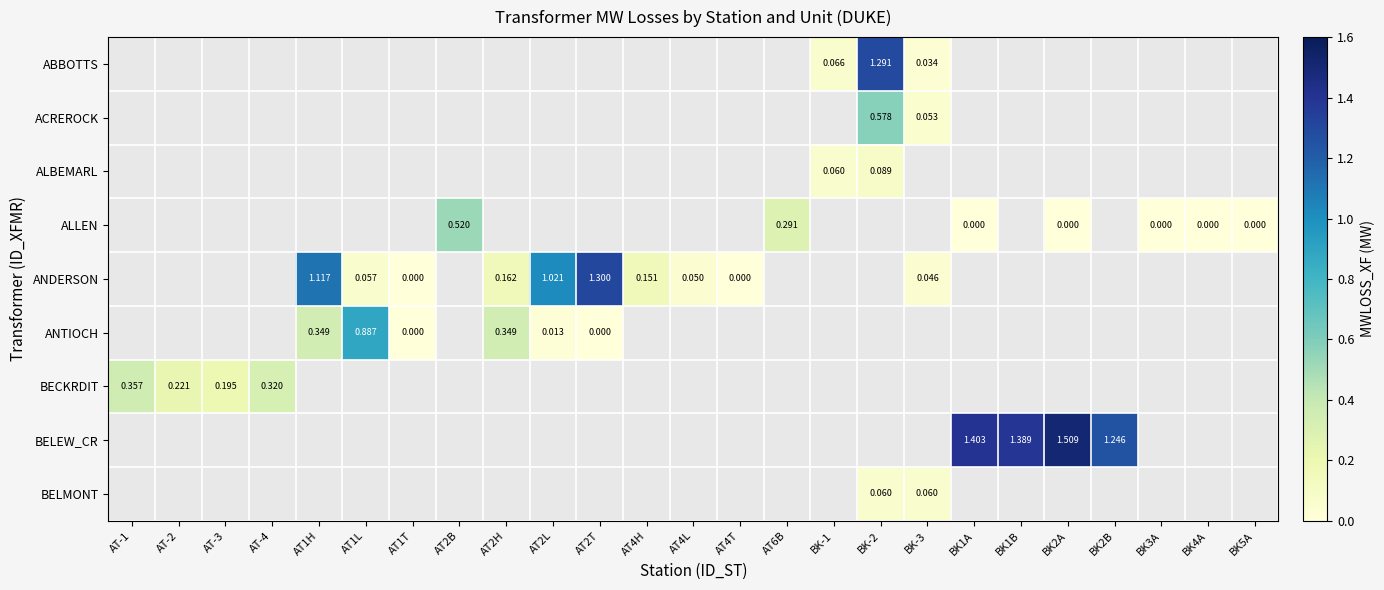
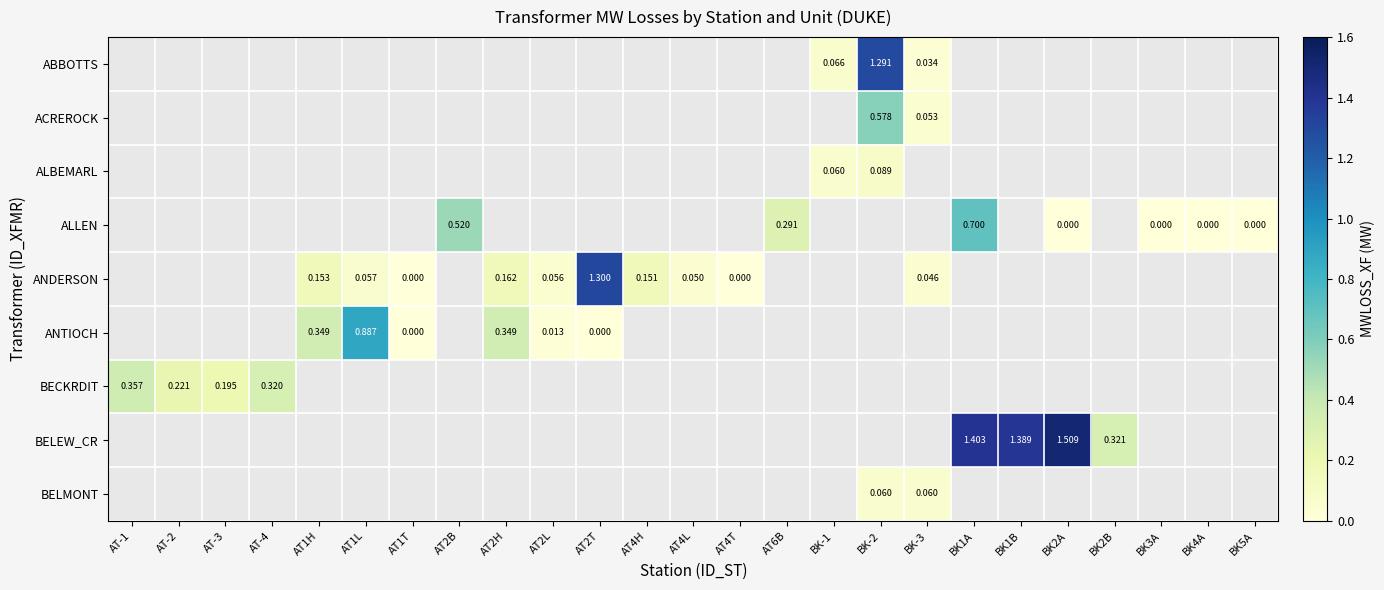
  {
    "ABBOTTS": {
      "BK-1": 0.066,
      "BK-2": 1.291,
      "BK-3": 0.034
    },
    "ACREROCK": {
      "BK-2": 0.578,
      "BK-3": 0.053
    },
    "ALBEMARL": {
      "BK-1": 0.060,
      "BK-2": 0.089
    },
    "ALLEN": {
      "AT2B": 0.520,
      "AT6B": 0.291,
-     "BK1A": 0.000,
+     "BK1A": 0.700,
      "BK2A": 0.000,
      "BK3A": 0.000,
      "BK4A": 0.000,
      "BK5A": 0.000
    },
    "ANDERSON": {
-     "AT1H": 1.117,
+     "AT1H": 0.153,
      "AT1L": 0.057,
      "AT1T": 0.000,
      "AT2H": 0.162,
-     "AT2L": 1.021,
+     "AT2L": 0.056,
      "AT2T": 1.300,
      "AT4H": 0.151,
      "AT4L": 0.050,
      "AT4T": 0.000,
      "BK-3": 0.046
    },
    "ANTIOCH": {
      "AT1H": 0.349,
      "AT1L": 0.887,
      "AT1T": 0.000,
      "AT2H": 0.349,
      "AT2L": 0.013,
      "AT2T": 0.000
    },
    "BECKRDIT": {
      "AT-1": 0.357,
      "AT-2": 0.221,
      "AT-3": 0.195,
      "AT-4": 0.320
    },
    "BELEW_CR": {
      "BK1A": 1.403,
      "BK1B": 1.389,
      "BK2A": 1.509,
-     "BK2B": 1.246
+     "BK2B": 0.321
    },
    "BELMONT": {
      "BK-2": 0.060,
      "BK-3": 0.060
    }
  }
